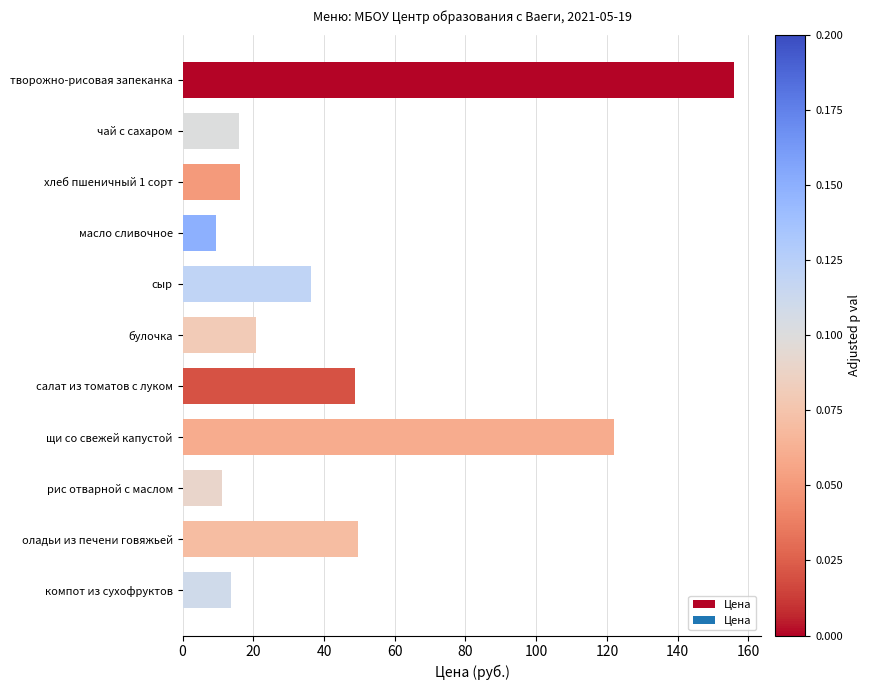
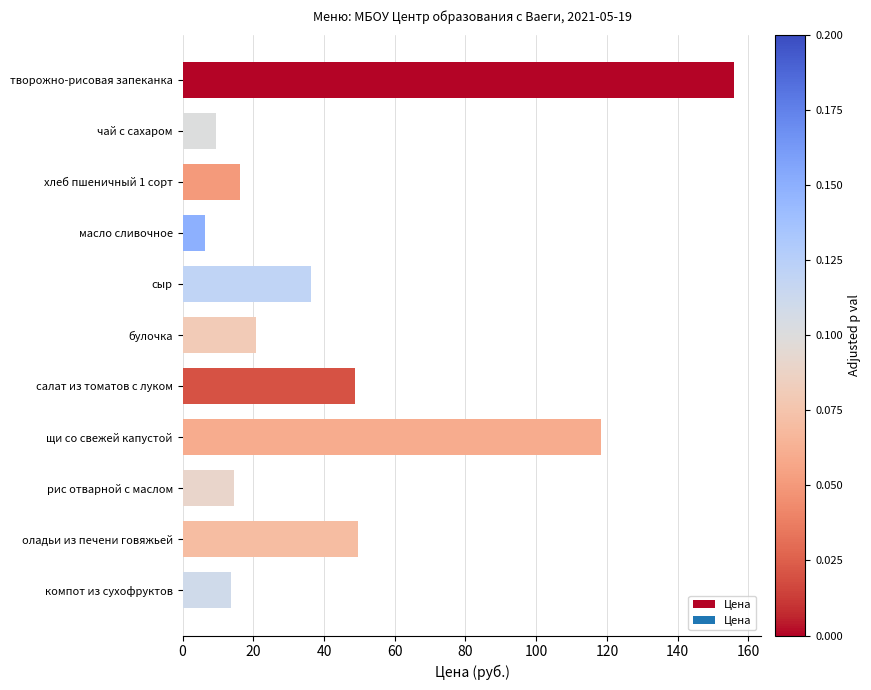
  {
    "творожно-рисовая запеканка": 156,
-   "чай с сахаром": 16,
+   "чай с сахаром": 9,
    "хлеб пшеничный 1 сорт": 16,
-   "масло сливочное": 10,
+   "масло сливочное": 6,
    "сыр": 36,
    "булочка": 21,
    "салат из томатов с луком": 49,
-   "щи со свежей капустой": 122,
-   "рис отварной с маслом": 11,
+   "щи со свежей капустой": 118,
+   "рис отварной с маслом": 14,
    "оладьи из печени говяжьей": 50,
    "компот из сухофруктов": 14
  }
